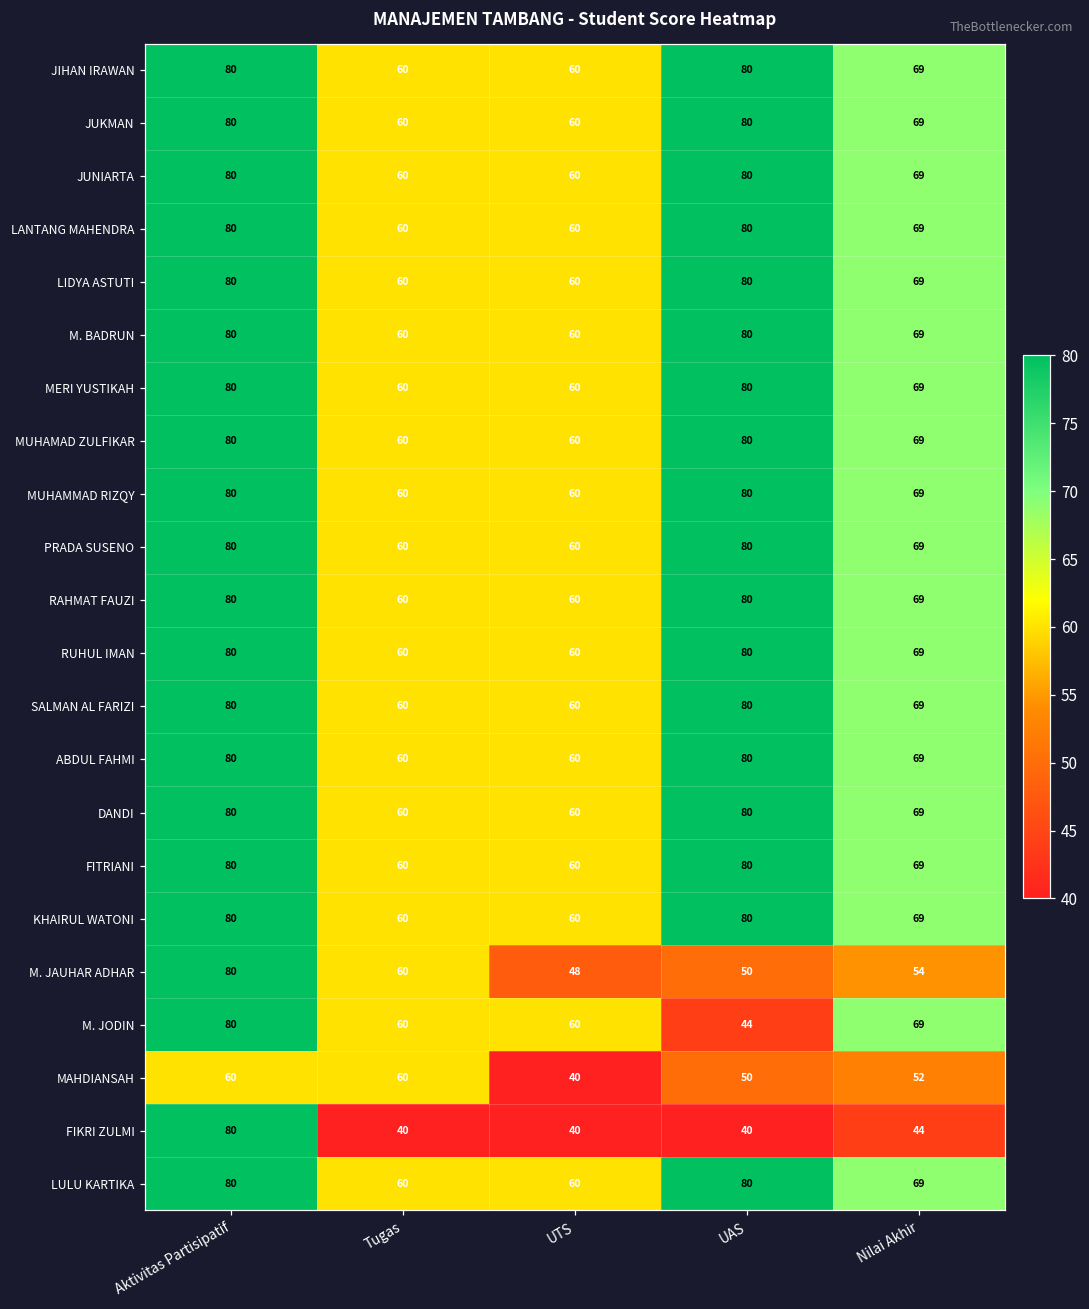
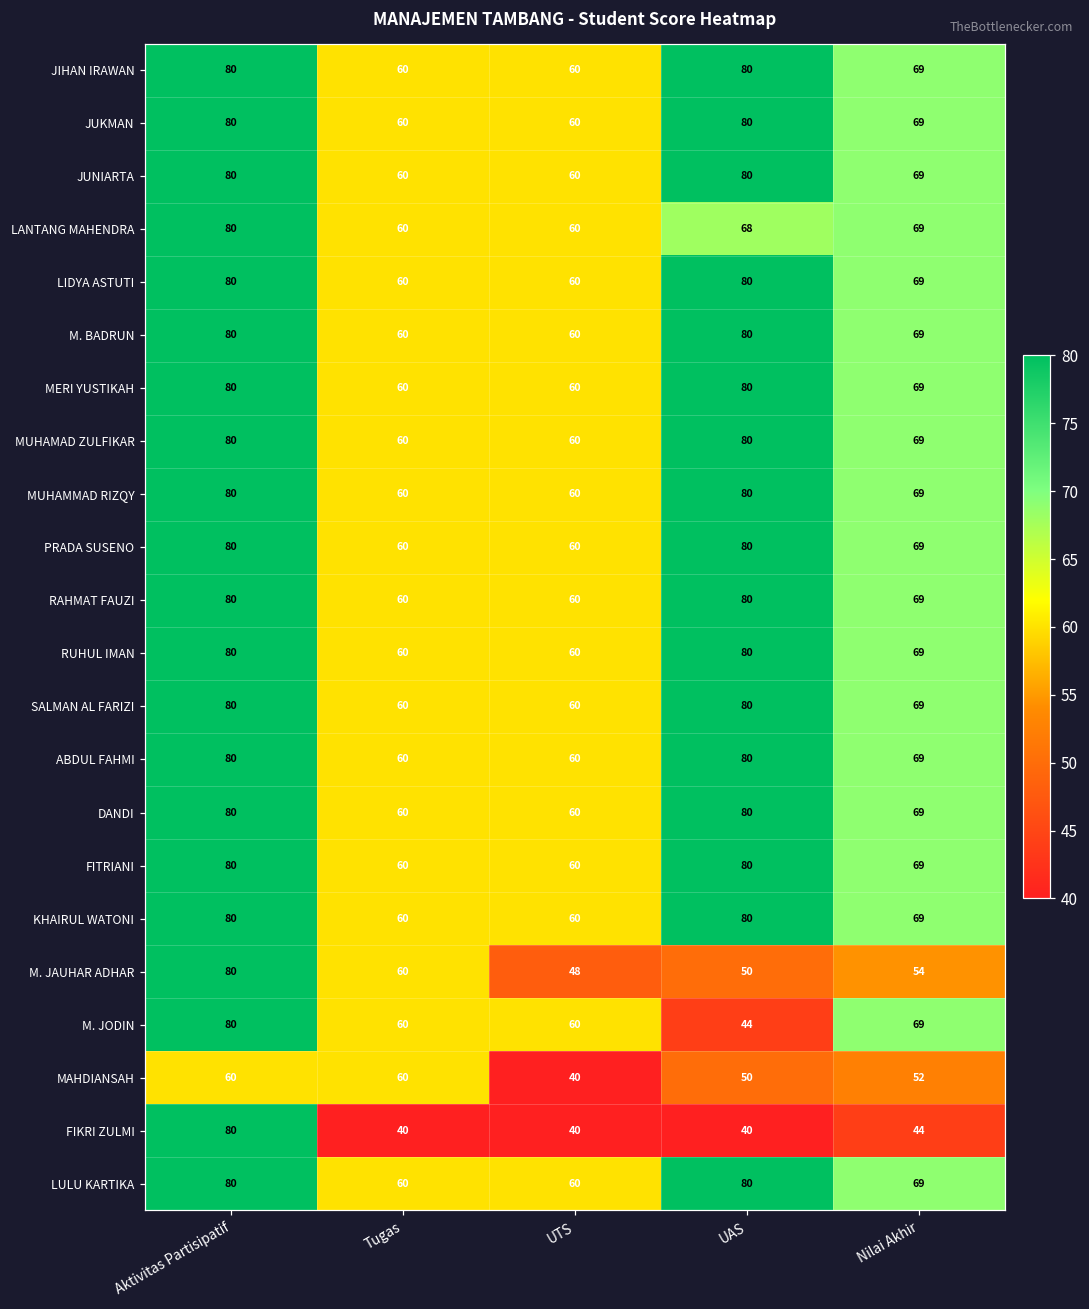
  {
    "JIHAN IRAWAN": {
      "Aktivitas Partisipatif": 80,
      "Tugas": 60,
      "UTS": 60,
      "UAS": 80,
      "Nilai Akhir": 69
    },
    "JUKMAN": {
      "Aktivitas Partisipatif": 80,
      "Tugas": 60,
      "UTS": 60,
      "UAS": 80,
      "Nilai Akhir": 69
    },
    "JUNIARTA": {
      "Aktivitas Partisipatif": 80,
      "Tugas": 60,
      "UTS": 60,
      "UAS": 80,
      "Nilai Akhir": 69
    },
    "LANTANG MAHENDRA": {
      "Aktivitas Partisipatif": 80,
      "Tugas": 60,
      "UTS": 60,
-     "UAS": 80,
+     "UAS": 68,
      "Nilai Akhir": 69
    },
    "LIDYA ASTUTI": {
      "Aktivitas Partisipatif": 80,
      "Tugas": 60,
      "UTS": 60,
      "UAS": 80,
      "Nilai Akhir": 69
    },
    "M. BADRUN": {
      "Aktivitas Partisipatif": 80,
      "Tugas": 60,
      "UTS": 60,
      "UAS": 80,
      "Nilai Akhir": 69
    },
    "MERI YUSTIKAH": {
      "Aktivitas Partisipatif": 80,
      "Tugas": 60,
      "UTS": 60,
      "UAS": 80,
      "Nilai Akhir": 69
    },
    "MUHAMAD ZULFIKAR": {
      "Aktivitas Partisipatif": 80,
      "Tugas": 60,
      "UTS": 60,
      "UAS": 80,
      "Nilai Akhir": 69
    },
    "MUHAMMAD RIZQY": {
      "Aktivitas Partisipatif": 80,
      "Tugas": 60,
      "UTS": 60,
      "UAS": 80,
      "Nilai Akhir": 69
    },
    "PRADA SUSENO": {
      "Aktivitas Partisipatif": 80,
      "Tugas": 60,
      "UTS": 60,
      "UAS": 80,
      "Nilai Akhir": 69
    },
    "RAHMAT FAUZI": {
      "Aktivitas Partisipatif": 80,
      "Tugas": 60,
      "UTS": 60,
      "UAS": 80,
      "Nilai Akhir": 69
    },
    "RUHUL IMAN": {
      "Aktivitas Partisipatif": 80,
      "Tugas": 60,
      "UTS": 60,
      "UAS": 80,
      "Nilai Akhir": 69
    },
    "SALMAN AL FARIZI": {
      "Aktivitas Partisipatif": 80,
      "Tugas": 60,
      "UTS": 60,
      "UAS": 80,
      "Nilai Akhir": 69
    },
    "ABDUL FAHMI": {
      "Aktivitas Partisipatif": 80,
      "Tugas": 60,
      "UTS": 60,
      "UAS": 80,
      "Nilai Akhir": 69
    },
    "DANDI": {
      "Aktivitas Partisipatif": 80,
      "Tugas": 60,
      "UTS": 60,
      "UAS": 80,
      "Nilai Akhir": 69
    },
    "FITRIANI": {
      "Aktivitas Partisipatif": 80,
      "Tugas": 60,
      "UTS": 60,
      "UAS": 80,
      "Nilai Akhir": 69
    },
    "KHAIRUL WATONI": {
      "Aktivitas Partisipatif": 80,
      "Tugas": 60,
      "UTS": 60,
      "UAS": 80,
      "Nilai Akhir": 69
    },
    "M. JAUHAR ADHAR": {
      "Aktivitas Partisipatif": 80,
      "Tugas": 60,
      "UTS": 48,
      "UAS": 50,
      "Nilai Akhir": 54
    },
    "M. JODIN": {
      "Aktivitas Partisipatif": 80,
      "Tugas": 60,
      "UTS": 60,
      "UAS": 44,
      "Nilai Akhir": 69
    },
    "MAHDIANSAH": {
      "Aktivitas Partisipatif": 60,
      "Tugas": 60,
      "UTS": 40,
      "UAS": 50,
      "Nilai Akhir": 52
    },
    "FIKRI ZULMI": {
      "Aktivitas Partisipatif": 80,
      "Tugas": 40,
      "UTS": 40,
      "UAS": 40,
      "Nilai Akhir": 44
    },
    "LULU KARTIKA": {
      "Aktivitas Partisipatif": 80,
      "Tugas": 60,
      "UTS": 60,
      "UAS": 80,
      "Nilai Akhir": 69
    }
  }
